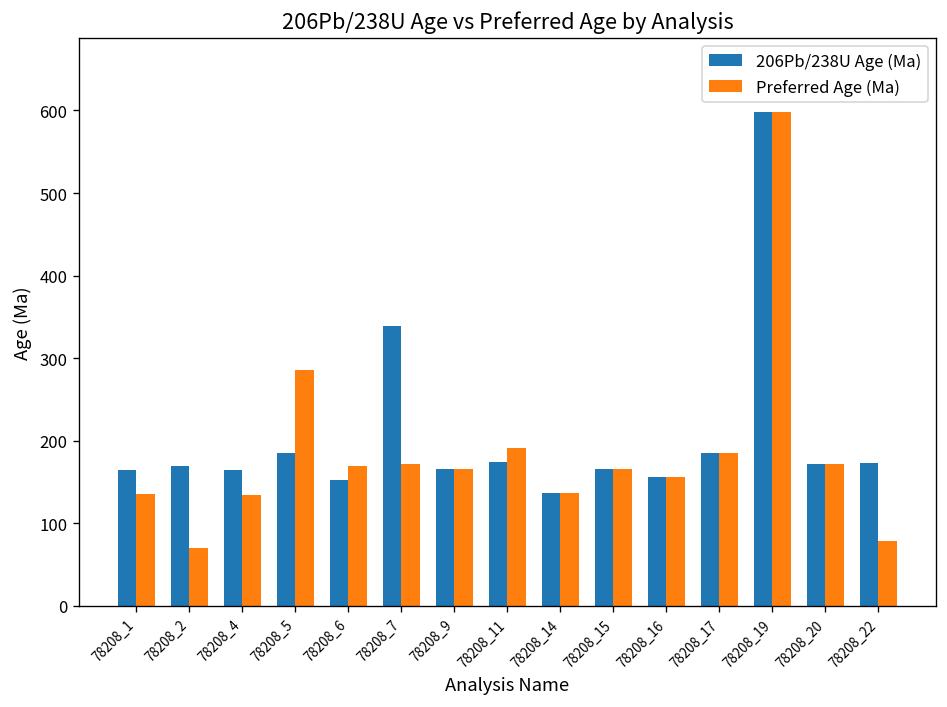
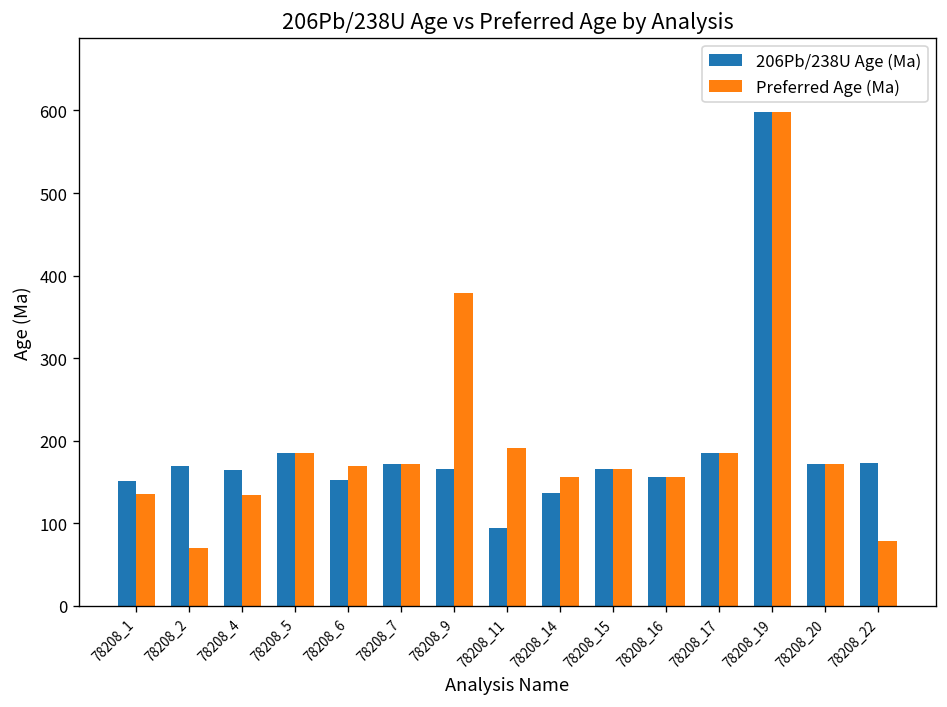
  {
    "206Pb/238U Age (Ma)": {
-     "78208_1": 160,
+     "78208_1": 150,
      "78208_2": 170,
      "78208_4": 160,
      "78208_5": 190,
      "78208_6": 150,
-     "78208_7": 340,
+     "78208_7": 170,
      "78208_9": 170,
-     "78208_11": 170,
+     "78208_11": 90,
      "78208_14": 140,
      "78208_15": 170,
      "78208_16": 160,
      "78208_17": 190,
      "78208_19": 600,
      "78208_20": 170,
      "78208_22": 170
    },
    "Preferred Age (Ma)": {
      "78208_1": 140,
      "78208_2": 70,
      "78208_4": 130,
-     "78208_5": 290,
+     "78208_5": 190,
      "78208_6": 170,
      "78208_7": 170,
-     "78208_9": 170,
+     "78208_9": 380,
      "78208_11": 190,
-     "78208_14": 140,
+     "78208_14": 160,
      "78208_15": 170,
      "78208_16": 160,
      "78208_17": 190,
      "78208_19": 600,
      "78208_20": 170,
      "78208_22": 80
    }
  }
